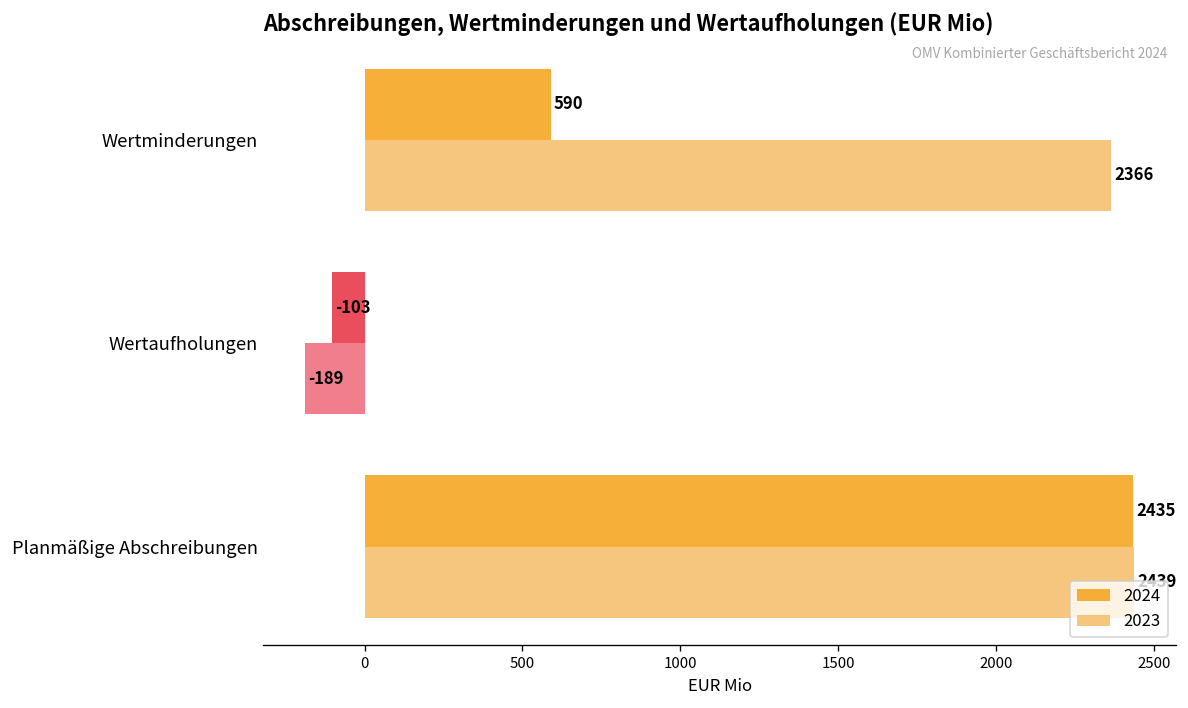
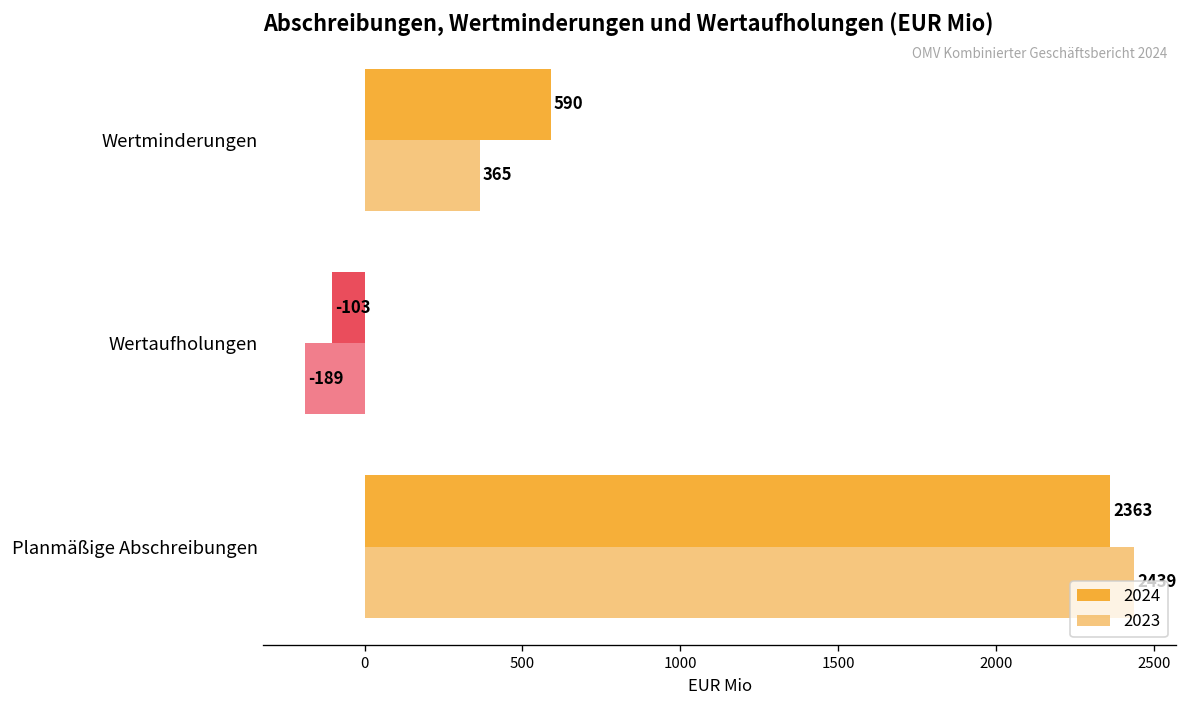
  {
    "2024": {
      "Wertminderungen": 590,
      "Wertaufholungen": -103,
-     "Planmäßige Abschreibungen": 2435
+     "Planmäßige Abschreibungen": 2363
    },
    "2023": {
-     "Wertminderungen": 2366,
+     "Wertminderungen": 365,
      "Wertaufholungen": -189
    }
  }
